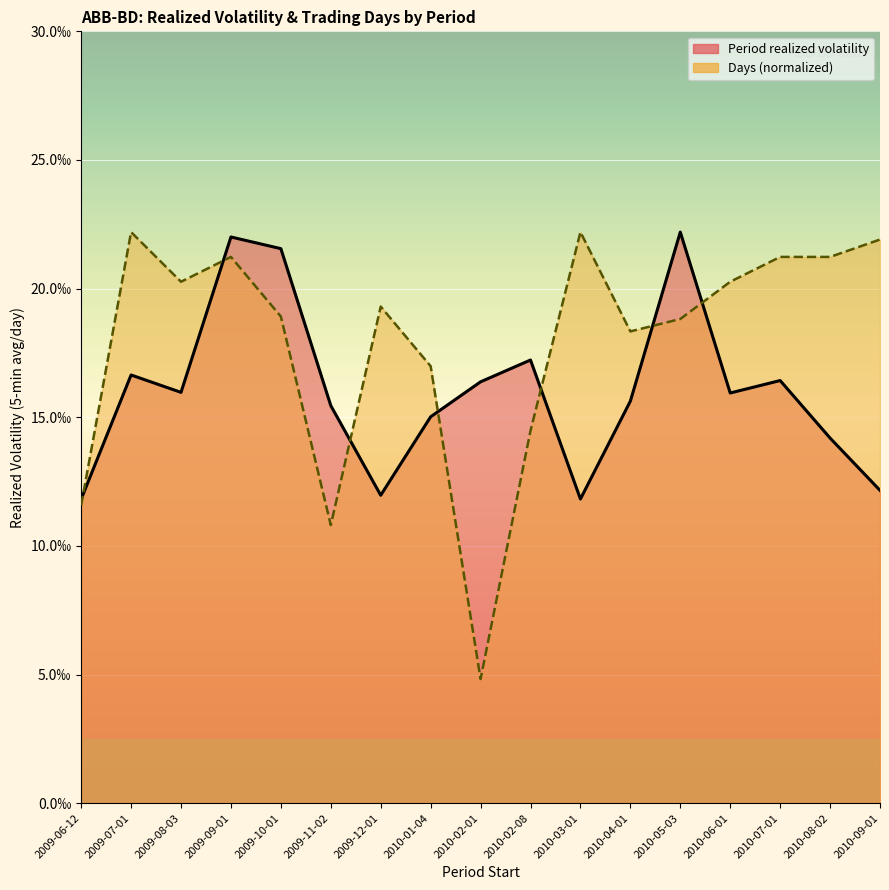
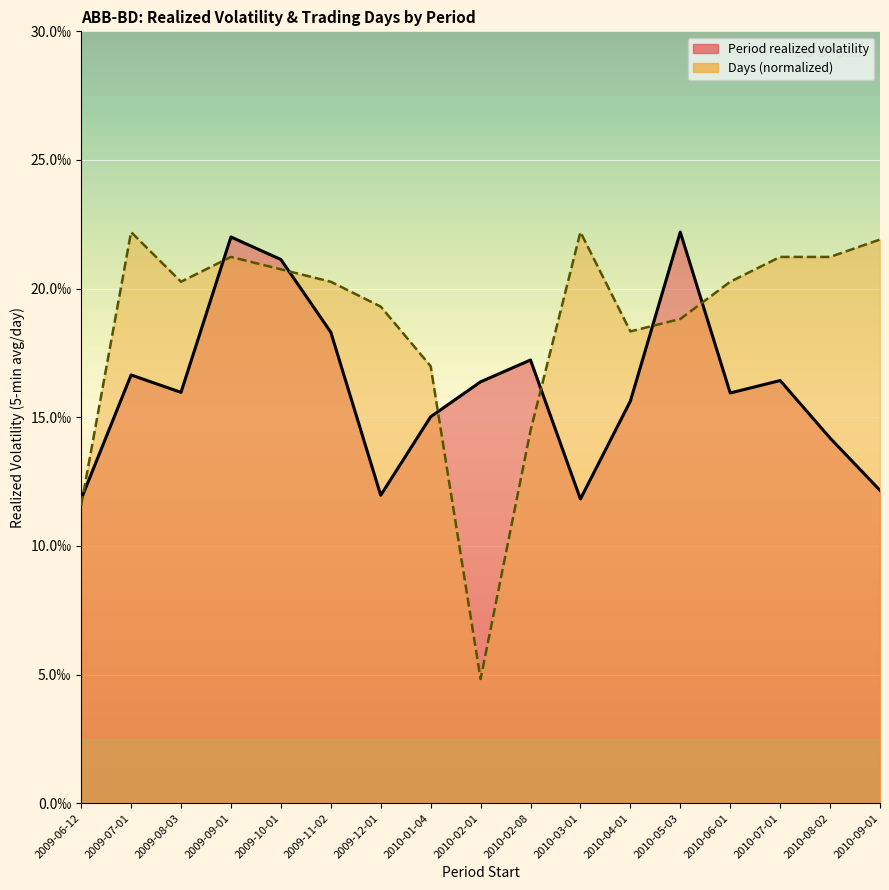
  {
    "Period realized volatility": {
      "2009-06-12": "11.8‰",
      "2009-07-01": "16.6‰",
      "2009-08-03": "16.0‰",
      "2009-09-01": "22.0‰",
-     "2009-10-01": "21.6‰",
-     "2009-11-02": "15.5‰",
+     "2009-10-01": "21.1‰",
+     "2009-11-02": "18.3‰",
      "2009-12-01": "12.0‰",
      "2010-01-04": "15.0‰",
      "2010-02-01": "16.4‰",
      "2010-02-08": "17.2‰",
      "2010-03-01": "11.8‰",
      "2010-04-01": "15.6‰",
      "2010-05-03": "22.2‰",
      "2010-06-01": "15.9‰",
      "2010-07-01": "16.4‰",
      "2010-08-02": "14.2‰",
      "2010-09-01": "12.2‰"
    },
    "Days (normalized)": {
      "2009-06-12": "11.6‰",
      "2009-07-01": "22.2‰",
      "2009-08-03": "20.3‰",
      "2009-09-01": "21.2‰",
-     "2009-10-01": "18.9‰",
-     "2009-11-02": "10.8‰",
+     "2009-10-01": "20.7‰",
+     "2009-11-02": "20.3‰",
      "2009-12-01": "19.3‰",
      "2010-01-04": "17.0‰",
      "2010-02-01": "4.8‰",
      "2010-02-08": "14.5‰",
      "2010-03-01": "22.2‰",
      "2010-04-01": "18.3‰",
      "2010-05-03": "18.8‰",
      "2010-06-01": "20.3‰",
      "2010-07-01": "21.2‰",
      "2010-08-02": "21.2‰",
      "2010-09-01": "21.9‰"
    }
  }
